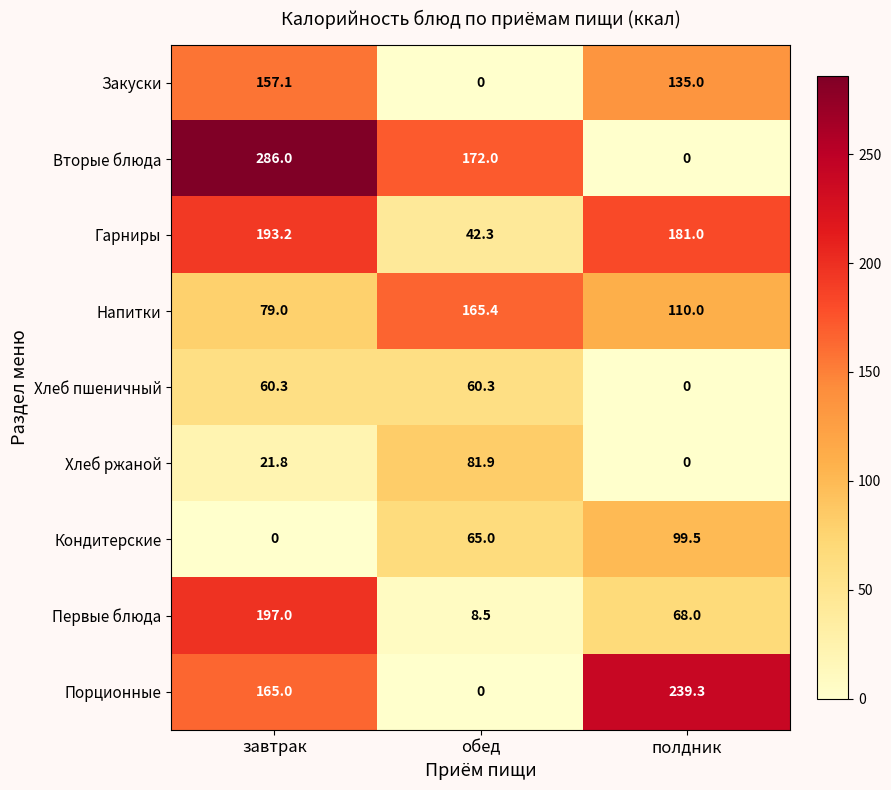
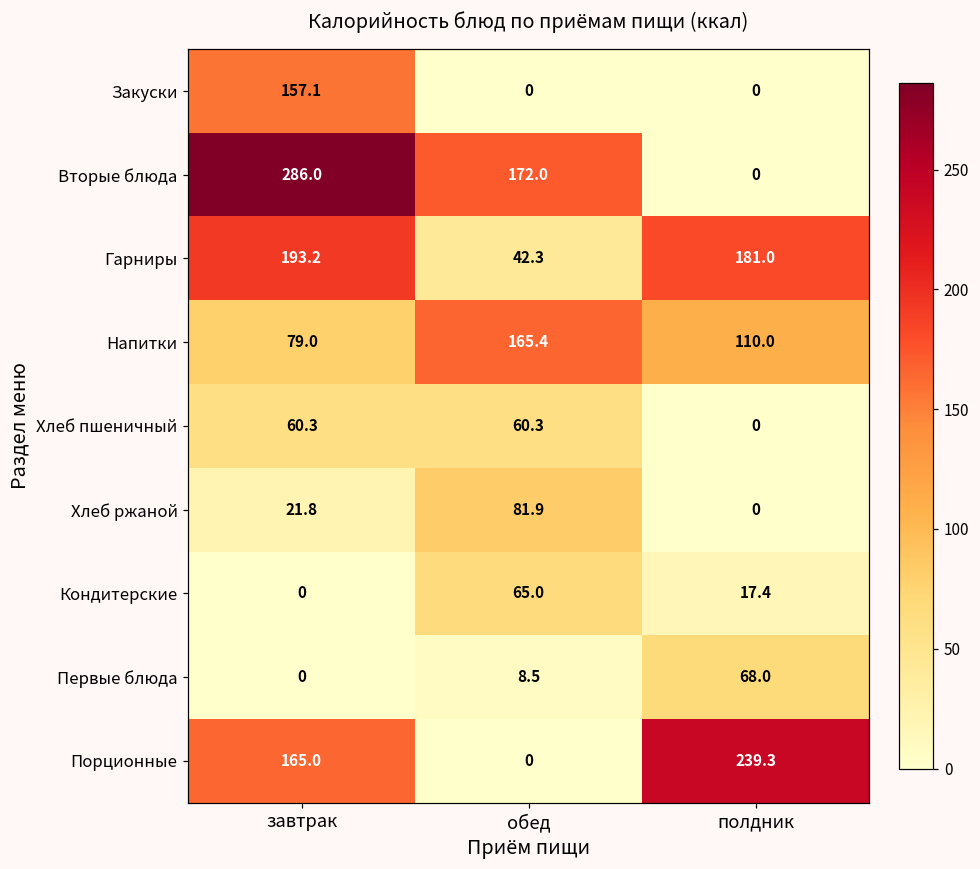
  {
    "Закуски": {
      "завтрак": 157.1,
      "обед": 0,
-     "полдник": 135.0
+     "полдник": 0
    },
    "Вторые блюда": {
      "завтрак": 286.0,
      "обед": 172.0,
      "полдник": 0
    },
    "Гарниры": {
      "завтрак": 193.2,
      "обед": 42.3,
      "полдник": 181.0
    },
    "Напитки": {
      "завтрак": 79.0,
      "обед": 165.4,
      "полдник": 110.0
    },
    "Хлеб пшеничный": {
      "завтрак": 60.3,
      "обед": 60.3,
      "полдник": 0
    },
    "Хлеб ржаной": {
      "завтрак": 21.8,
      "обед": 81.9,
      "полдник": 0
    },
    "Кондитерские": {
      "завтрак": 0,
      "обед": 65.0,
-     "полдник": 99.5
+     "полдник": 17.4
    },
    "Первые блюда": {
-     "завтрак": 197.0,
+     "завтрак": 0,
      "обед": 8.5,
      "полдник": 68.0
    },
    "Порционные": {
      "завтрак": 165.0,
      "обед": 0,
      "полдник": 239.3
    }
  }
